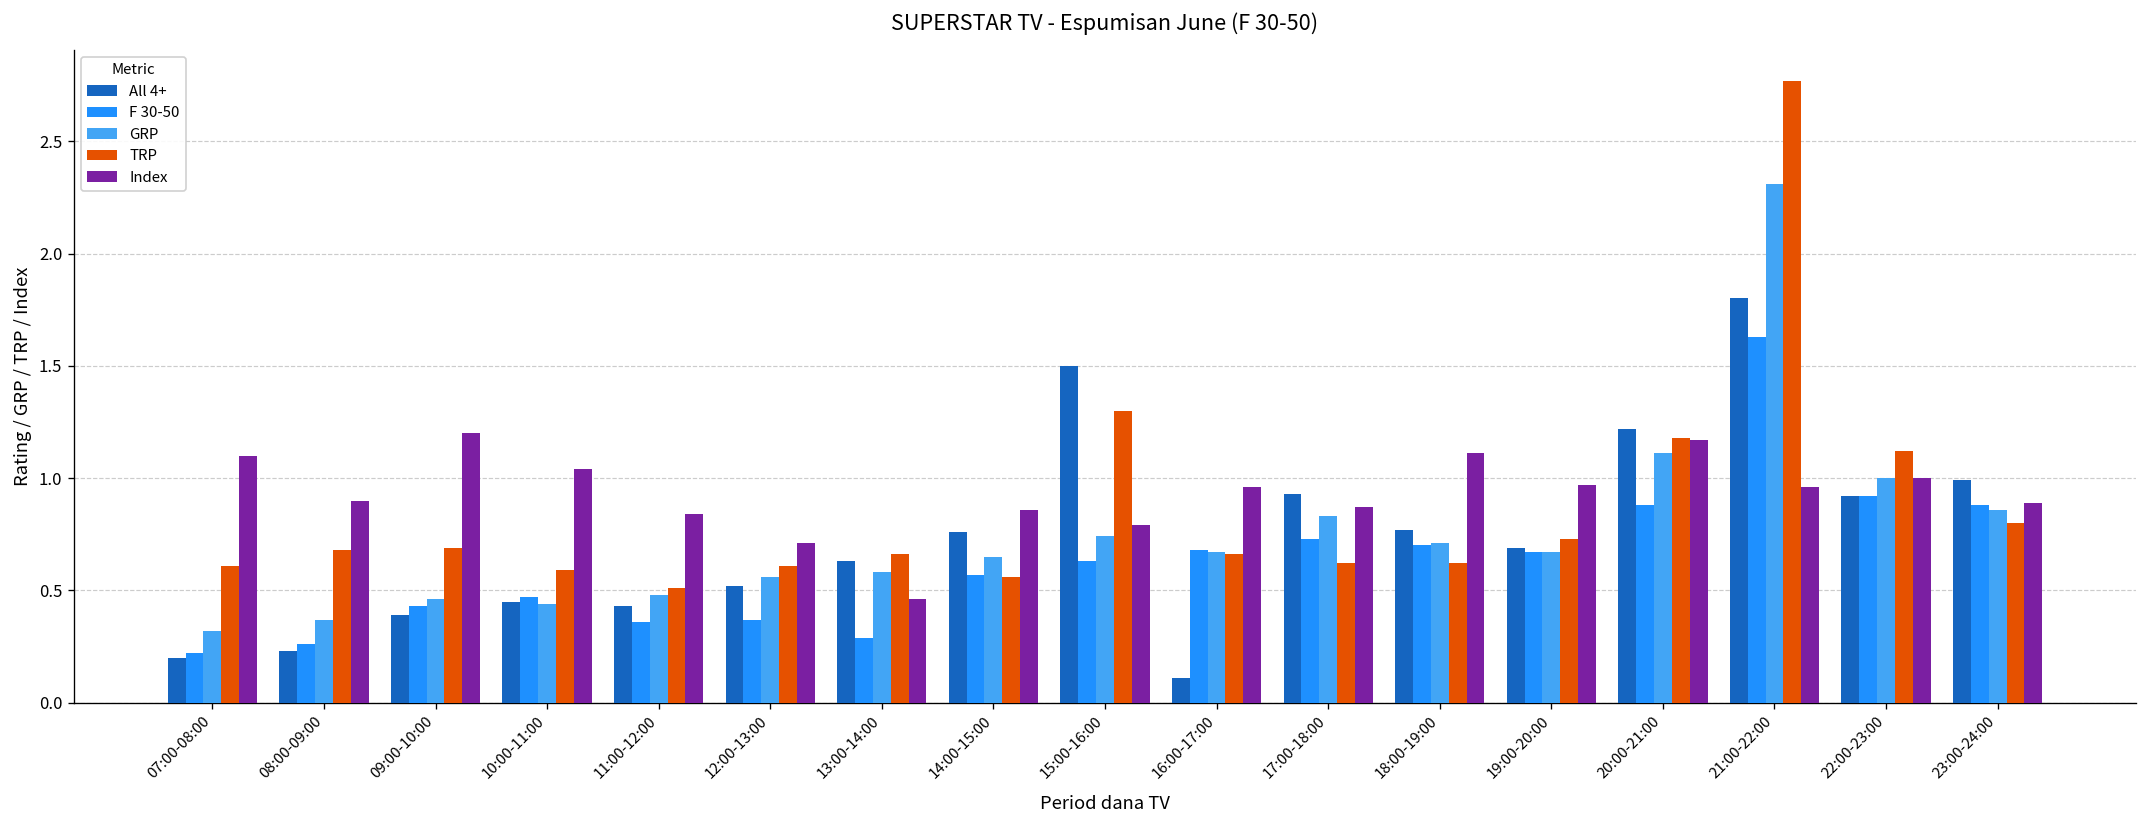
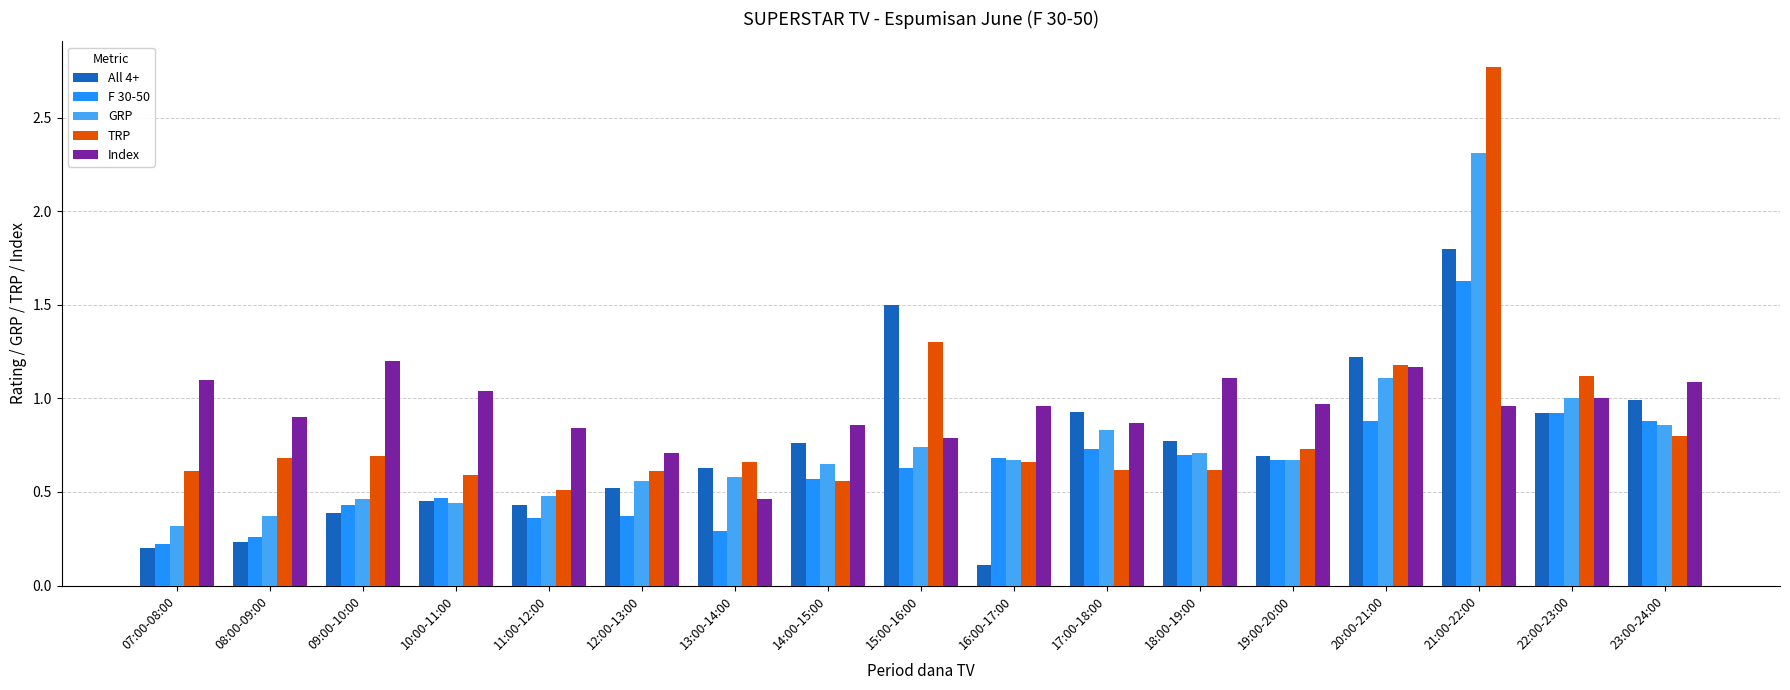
  {
    "All 4+": {
      "07:00-08:00": 0.20,
      "08:00-09:00": 0.23,
      "09:00-10:00": 0.39,
      "10:00-11:00": 0.45,
      "11:00-12:00": 0.43,
      "12:00-13:00": 0.52,
      "13:00-14:00": 0.63,
      "14:00-15:00": 0.76,
      "15:00-16:00": 1.50,
      "16:00-17:00": 0.11,
      "17:00-18:00": 0.93,
      "18:00-19:00": 0.77,
      "19:00-20:00": 0.69,
      "20:00-21:00": 1.22,
      "21:00-22:00": 1.80,
      "22:00-23:00": 0.92,
      "23:00-24:00": 0.99
    },
    "TRP": {
      "07:00-08:00": 0.61,
      "08:00-09:00": 0.68,
      "09:00-10:00": 0.69,
      "10:00-11:00": 0.59,
      "11:00-12:00": 0.51,
      "12:00-13:00": 0.61,
      "13:00-14:00": 0.66,
      "14:00-15:00": 0.56,
      "15:00-16:00": 1.30,
      "16:00-17:00": 0.66,
      "17:00-18:00": 0.62,
      "18:00-19:00": 0.62,
      "19:00-20:00": 0.73,
      "20:00-21:00": 1.18,
      "21:00-22:00": 2.77,
      "22:00-23:00": 1.12,
      "23:00-24:00": 0.80
    },
    "Index": {
      "07:00-08:00": 1.10,
      "08:00-09:00": 0.90,
      "09:00-10:00": 1.20,
      "10:00-11:00": 1.04,
      "11:00-12:00": 0.84,
      "12:00-13:00": 0.71,
      "13:00-14:00": 0.46,
      "14:00-15:00": 0.86,
      "15:00-16:00": 0.79,
      "16:00-17:00": 0.96,
      "17:00-18:00": 0.87,
      "18:00-19:00": 1.11,
      "19:00-20:00": 0.97,
      "20:00-21:00": 1.17,
      "21:00-22:00": 0.96,
      "22:00-23:00": 1.00,
-     "23:00-24:00": 0.89
+     "23:00-24:00": 1.09
    }
  }
